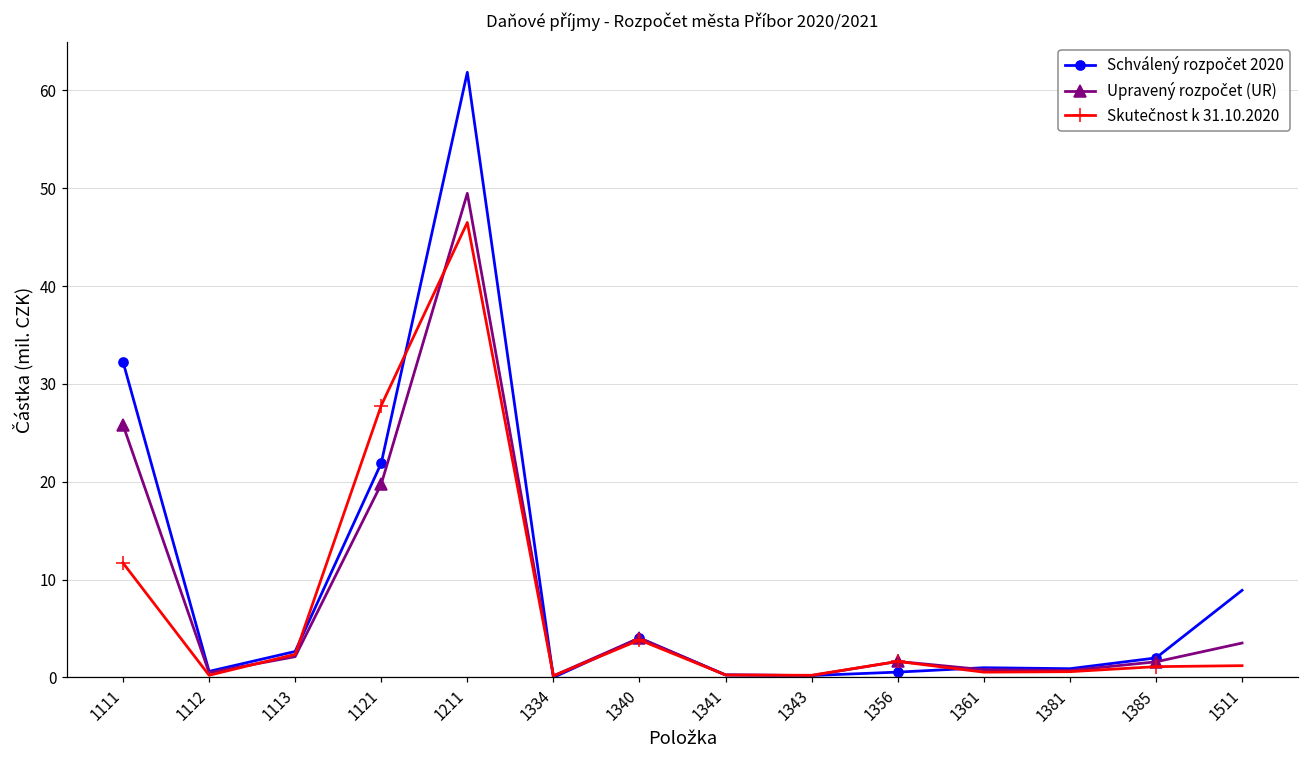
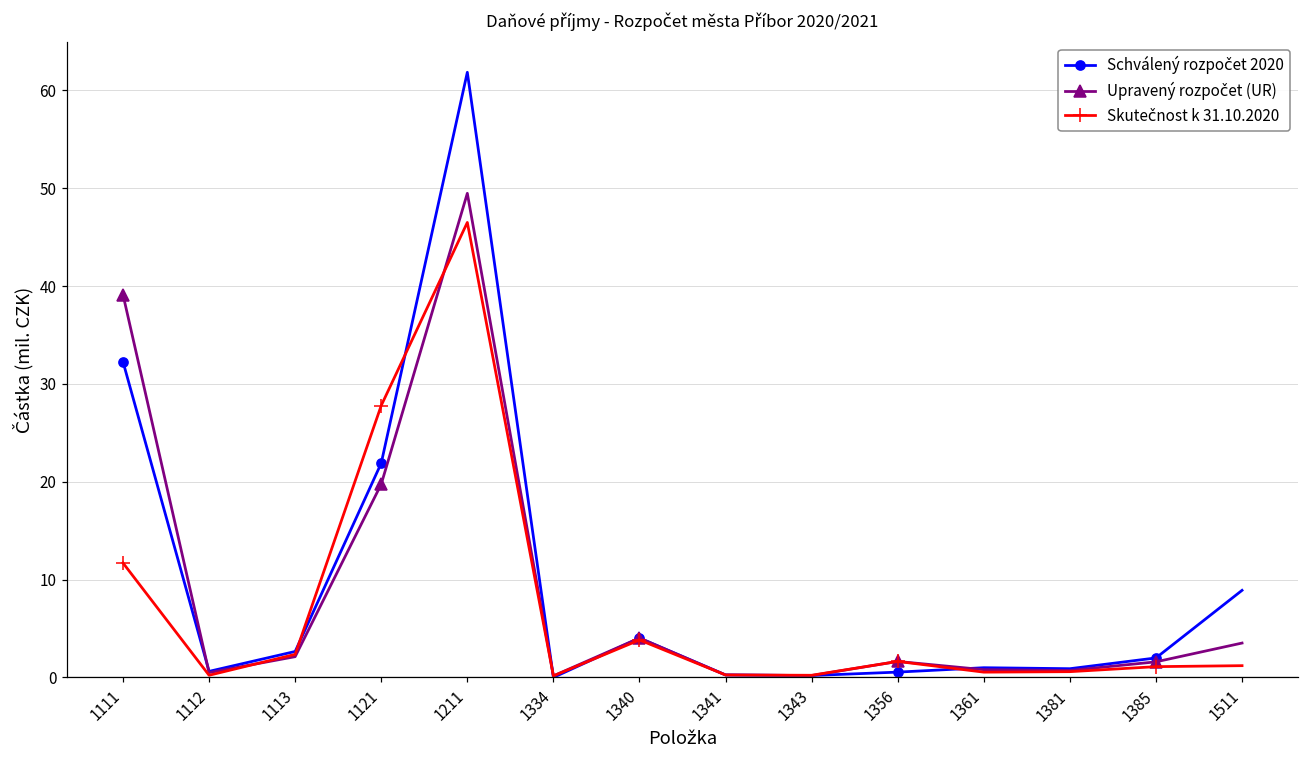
  {
    "Schválený rozpočet 2020": {
      "1111": 32,
      "1113": 3,
      "1121": 22,
      "1211": 62,
      "1356": 1,
      "1385": 2,
      "1511": 9
    },
    "Upravený rozpočet (UR)": {
-     "1111": 26,
+     "1111": 39,
      "1121": 20,
      "1211": 49,
      "1385": 2,
      "1511": 4
    },
    "Skutečnost k 31.10.2020": {
      "1111": 12,
      "1121": 28,
      "1211": 47,
      "1385": 1,
      "1511": 1
    }
  }
